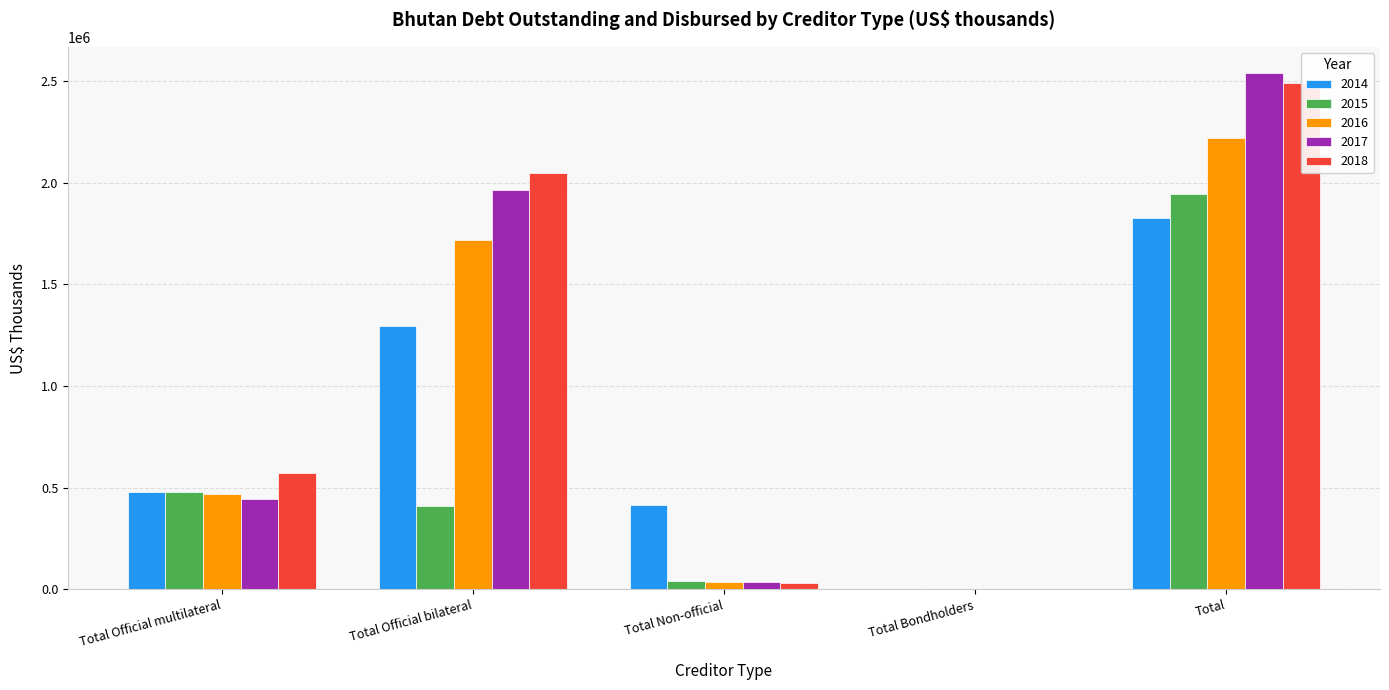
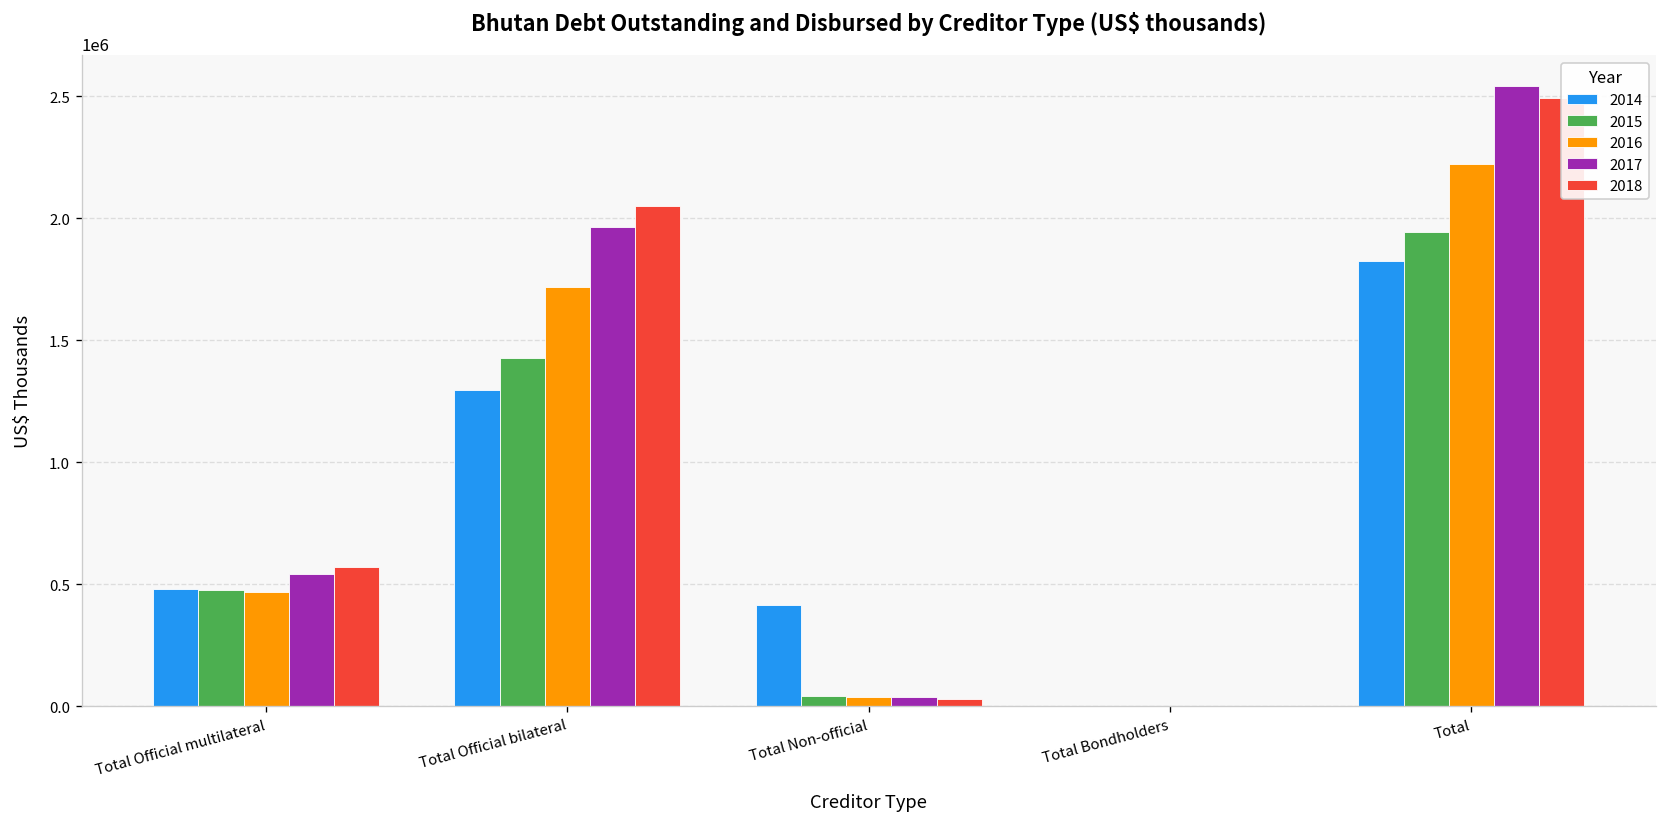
  {
    "2014": {
      "Total Official multilateral": 480000,
      "Total Official bilateral": 1300000,
      "Total Non-official": 420000,
      "Total Bondholders": 0,
      "Total": 1830000
    },
    "2015": {
      "Total Official multilateral": 480000,
-     "Total Official bilateral": 410000,
+     "Total Official bilateral": 1430000,
      "Total Non-official": 40000,
      "Total Bondholders": 0,
      "Total": 1950000
    },
    "2016": {
      "Total Official multilateral": 470000,
      "Total Official bilateral": 1720000,
      "Total Non-official": 40000,
      "Total Bondholders": 0,
      "Total": 2220000
    },
    "2017": {
-     "Total Official multilateral": 440000,
+     "Total Official multilateral": 540000,
      "Total Official bilateral": 1970000,
      "Total Non-official": 40000,
      "Total Bondholders": 0,
      "Total": 2540000
    },
    "2018": {
      "Total Official multilateral": 570000,
      "Total Official bilateral": 2050000,
      "Total Non-official": 30000,
      "Total Bondholders": 0
    }
  }
